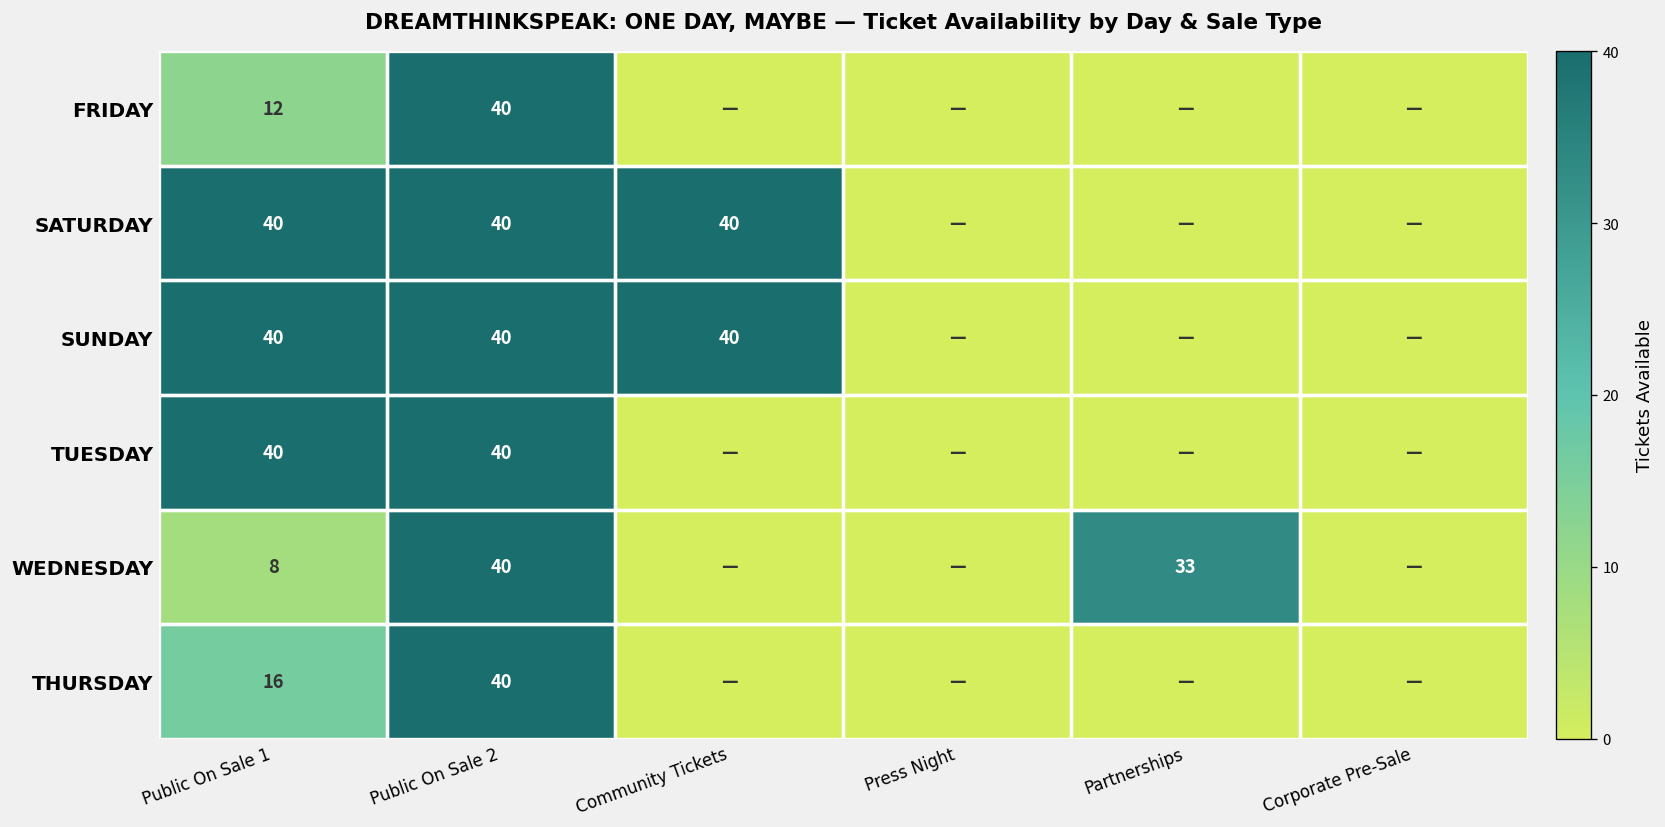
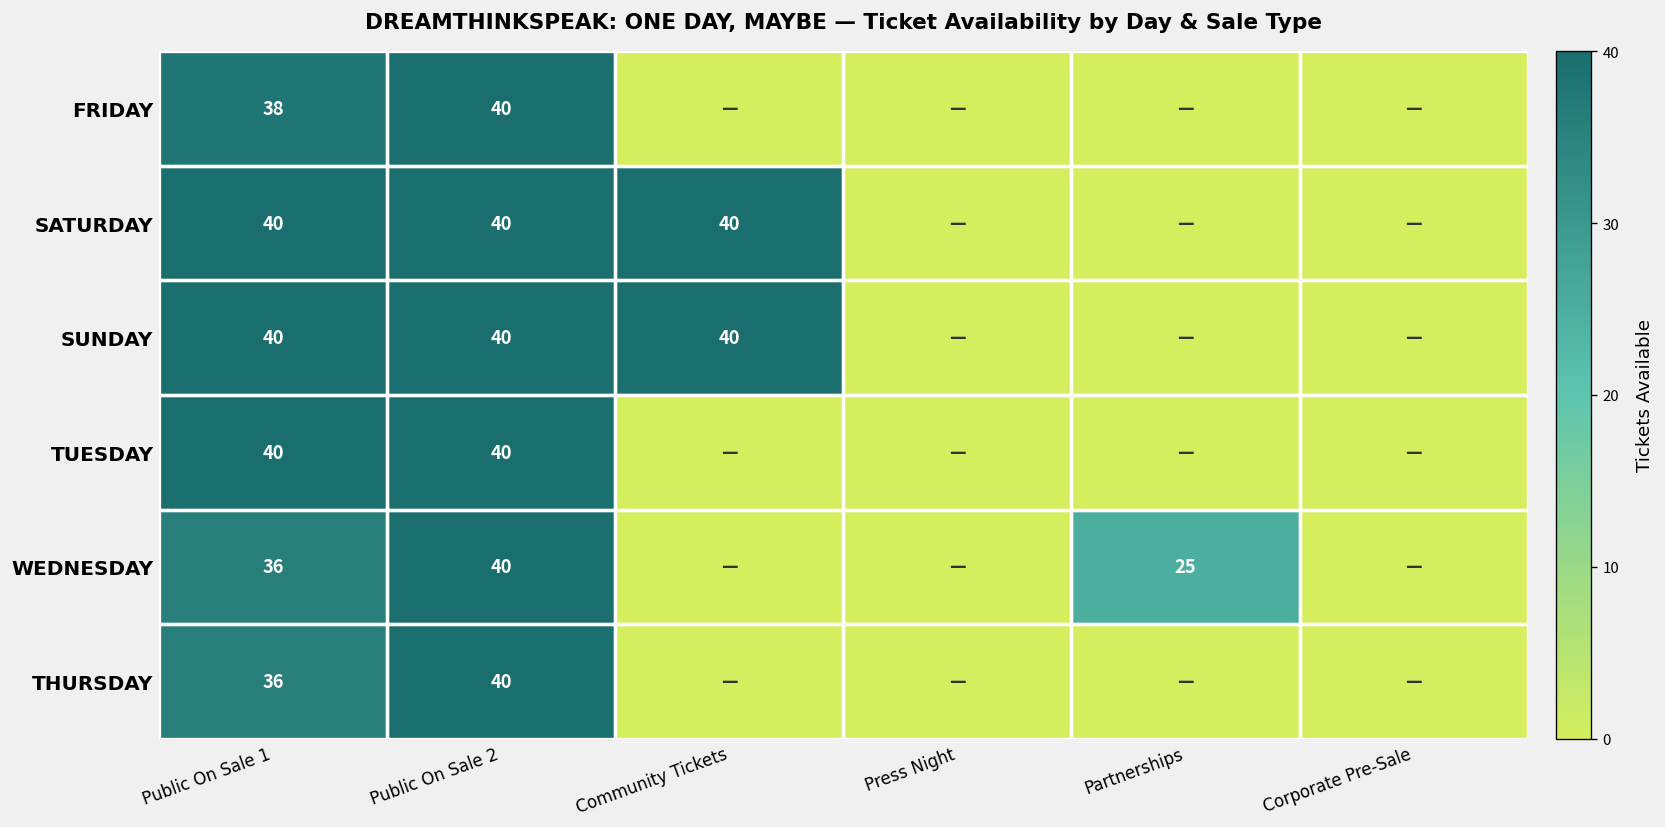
  {
    "FRIDAY": {
-     "Public On Sale 1": 12,
+     "Public On Sale 1": 38,
      "Public On Sale 2": 40
    },
    "SATURDAY": {
      "Public On Sale 1": 40,
      "Public On Sale 2": 40,
      "Community Tickets": 40
    },
    "SUNDAY": {
      "Public On Sale 1": 40,
      "Public On Sale 2": 40,
      "Community Tickets": 40
    },
    "TUESDAY": {
      "Public On Sale 1": 40,
      "Public On Sale 2": 40
    },
    "WEDNESDAY": {
-     "Public On Sale 1": 8,
+     "Public On Sale 1": 36,
      "Public On Sale 2": 40,
-     "Partnerships": 33
+     "Partnerships": 25
    },
    "THURSDAY": {
-     "Public On Sale 1": 16,
+     "Public On Sale 1": 36,
      "Public On Sale 2": 40
    }
  }
